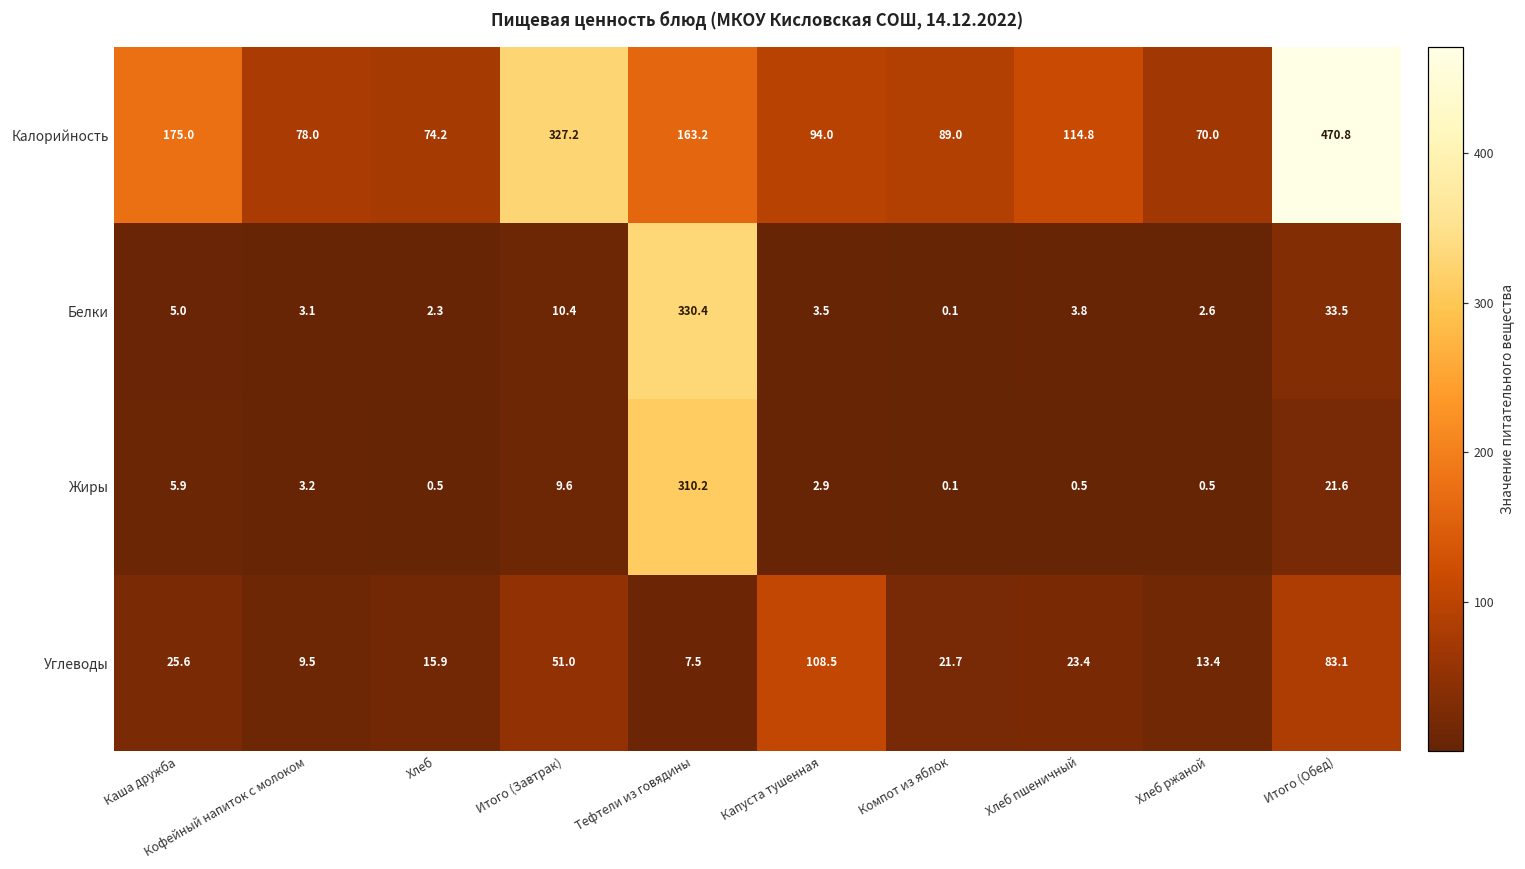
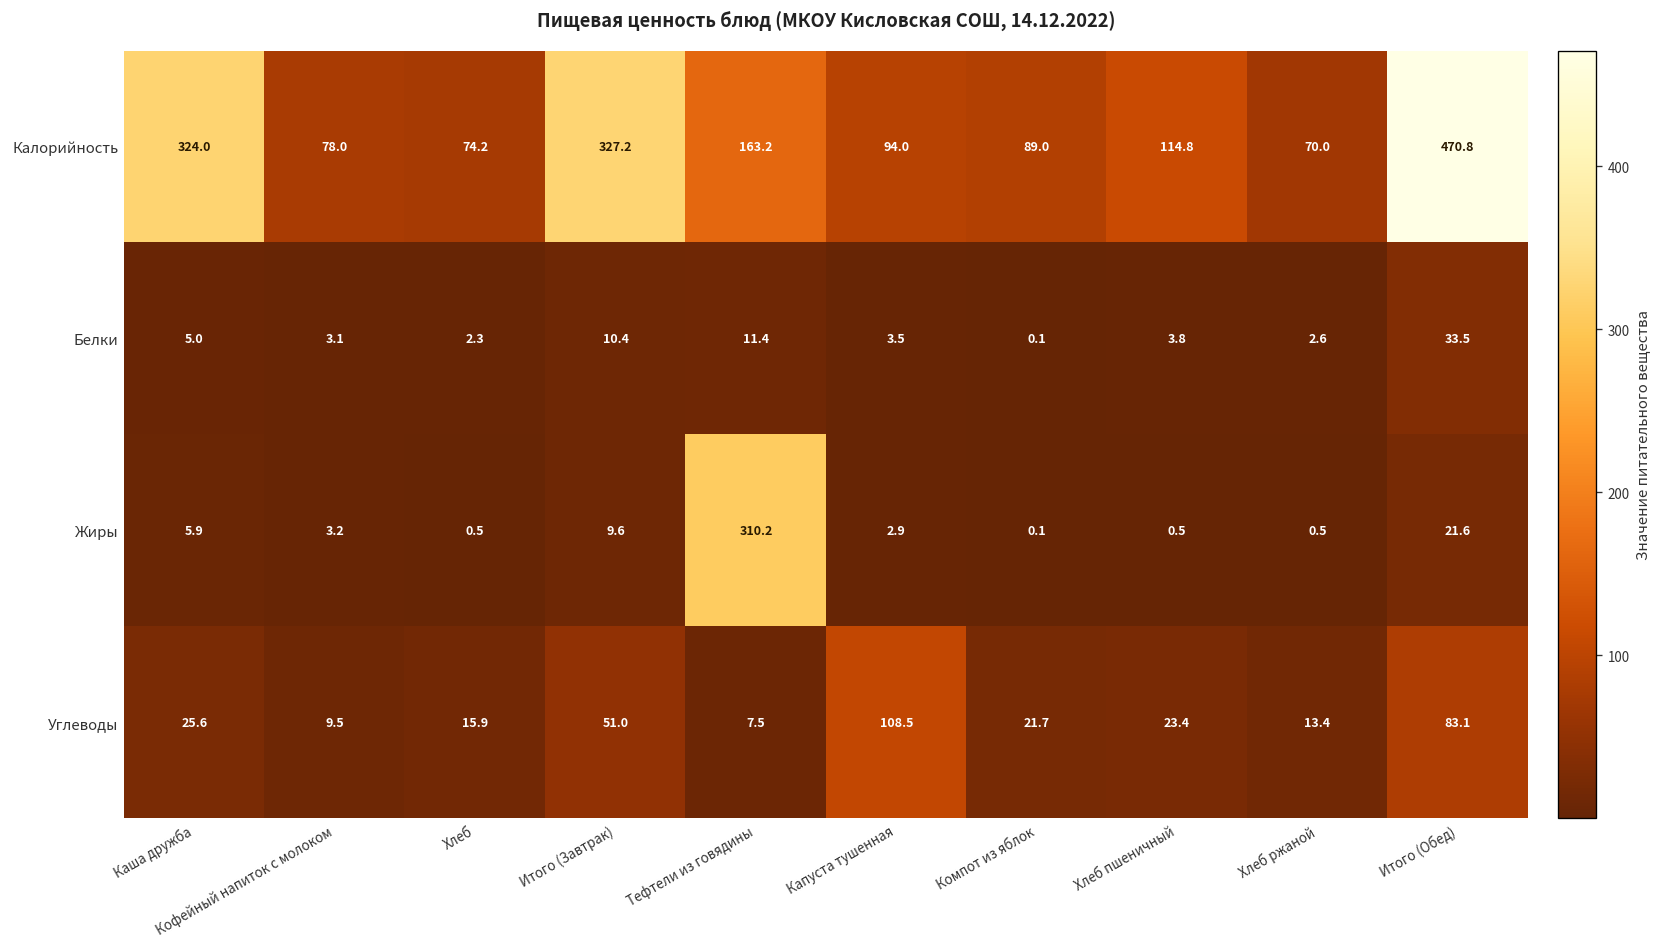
  {
    "Калорийность": {
-     "Каша дружба": 175.0,
+     "Каша дружба": 324.0,
      "Кофейный напиток с молоком": 78.0,
      "Хлеб": 74.2,
      "Итого (Завтрак)": 327.2,
      "Тефтели из говядины": 163.2,
      "Капуста тушенная": 94.0,
      "Компот из яблок": 89.0,
      "Хлеб пшеничный": 114.8,
      "Хлеб ржаной": 70.0,
      "Итого (Обед)": 470.8
    },
    "Белки": {
      "Каша дружба": 5.0,
      "Кофейный напиток с молоком": 3.1,
      "Хлеб": 2.3,
      "Итого (Завтрак)": 10.4,
-     "Тефтели из говядины": 330.4,
+     "Тефтели из говядины": 11.4,
      "Капуста тушенная": 3.5,
      "Компот из яблок": 0.1,
      "Хлеб пшеничный": 3.8,
      "Хлеб ржаной": 2.6,
      "Итого (Обед)": 33.5
    },
    "Жиры": {
      "Каша дружба": 5.9,
      "Кофейный напиток с молоком": 3.2,
      "Хлеб": 0.5,
      "Итого (Завтрак)": 9.6,
      "Тефтели из говядины": 310.2,
      "Капуста тушенная": 2.9,
      "Компот из яблок": 0.1,
      "Хлеб пшеничный": 0.5,
      "Хлеб ржаной": 0.5,
      "Итого (Обед)": 21.6
    },
    "Углеводы": {
      "Каша дружба": 25.6,
      "Кофейный напиток с молоком": 9.5,
      "Хлеб": 15.9,
      "Итого (Завтрак)": 51.0,
      "Тефтели из говядины": 7.5,
      "Капуста тушенная": 108.5,
      "Компот из яблок": 21.7,
      "Хлеб пшеничный": 23.4,
      "Хлеб ржаной": 13.4,
      "Итого (Обед)": 83.1
    }
  }
